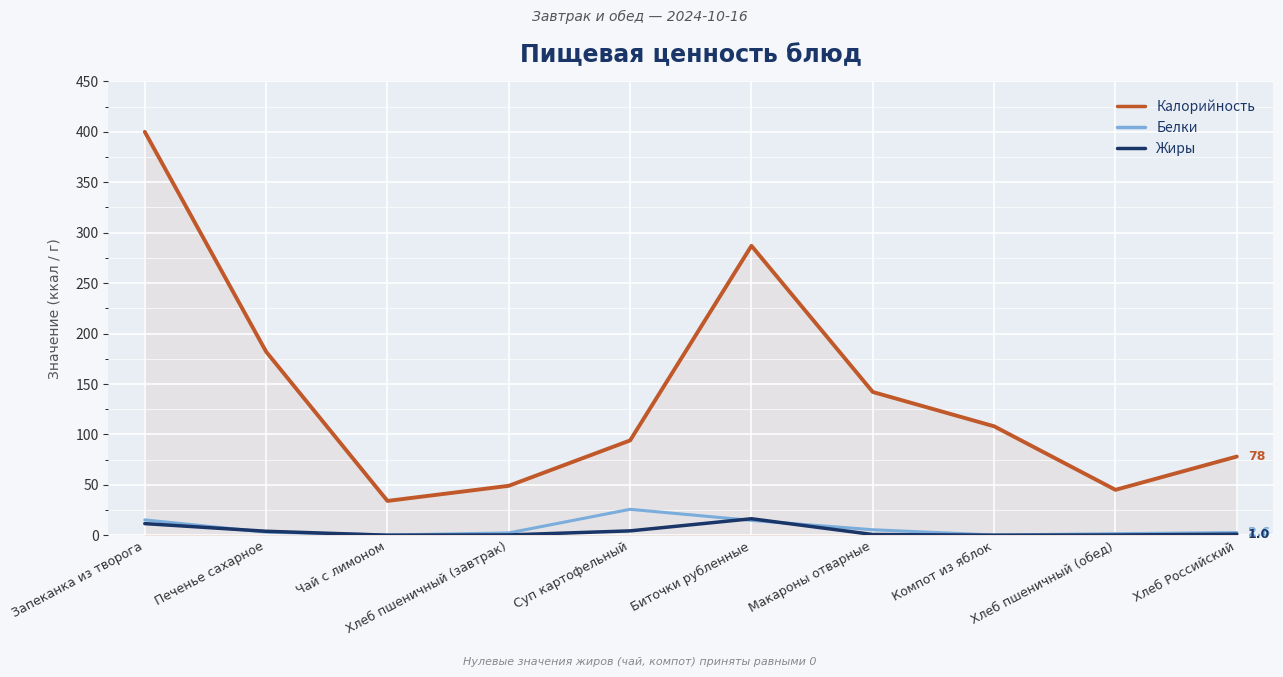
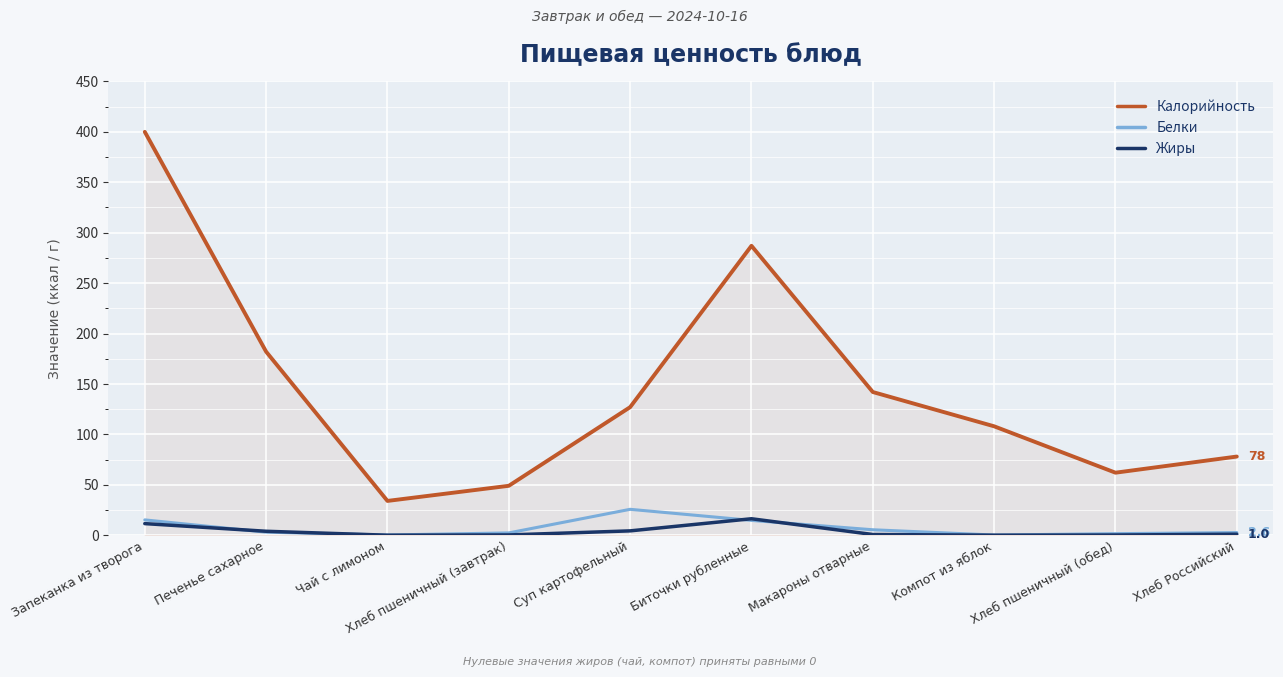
  {
    "Калорийность": {
      "Запеканка из творога": 400,
      "Печенье сахарное": 182,
      "Чай с лимоном": 34,
      "Хлеб пшеничный (завтрак)": 49,
-     "Суп картофельный": 94,
+     "Суп картофельный": 127,
      "Биточки рубленные": 287,
      "Макароны отварные": 142,
      "Компот из яблок": 108,
-     "Хлеб пшеничный (обед)": 45
+     "Хлеб пшеничный (обед)": 62
    },
    "Белки": {
      "Запеканка из творога": 15,
      "Суп картофельный": 26,
      "Макароны отварные": 5
    },
    "Жиры": {
      "Запеканка из творога": 12,
      "Суп картофельный": 4,
      "Макароны отварные": 1
    }
  }
